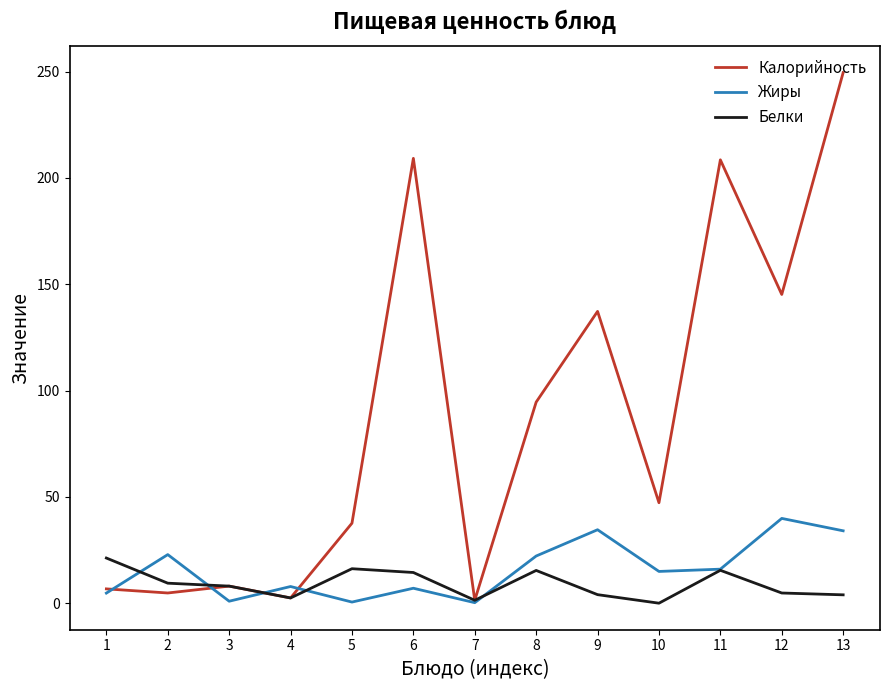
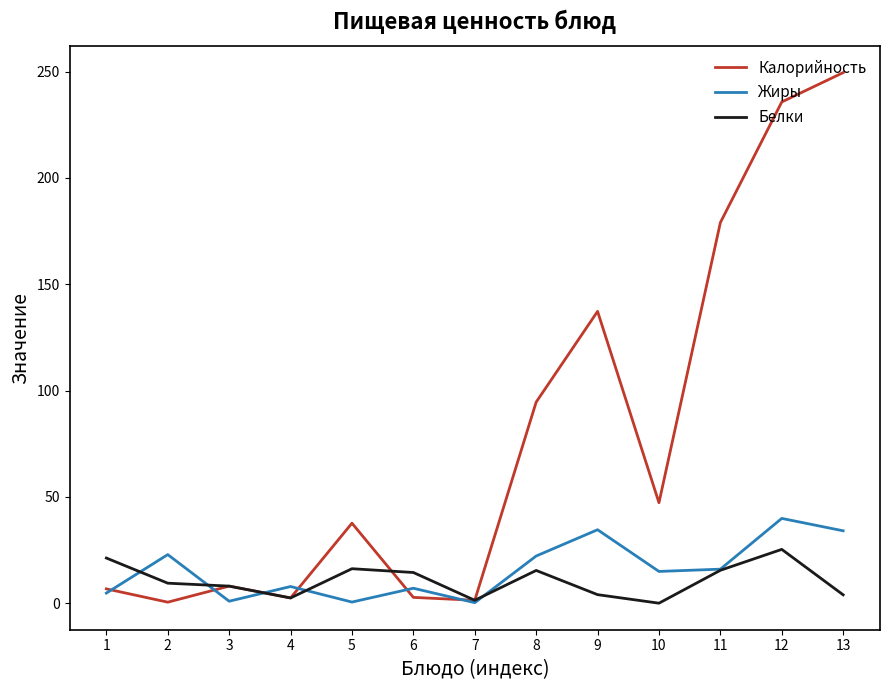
  {
    "Калорийность": {
      "1": 7,
-     "2": 5,
+     "2": 1,
      "5": 38,
-     "6": 209,
+     "6": 3,
      "8": 95,
      "9": 137,
      "10": 47,
-     "11": 209,
-     "12": 145,
+     "11": 179,
+     "12": 236,
      "13": 250
    },
    "Жиры": {
      "1": 5,
      "2": 23,
      "3": 1,
      "4": 8,
      "5": 1,
      "6": 7,
      "8": 22,
      "9": 35,
      "10": 15,
      "12": 40,
      "13": 34
    },
    "Белки": {
      "1": 21,
      "2": 9,
      "5": 16,
      "6": 15,
      "8": 15,
      "9": 4,
      "10": 0,
-     "12": 5,
+     "12": 25,
      "13": 4
    }
  }
